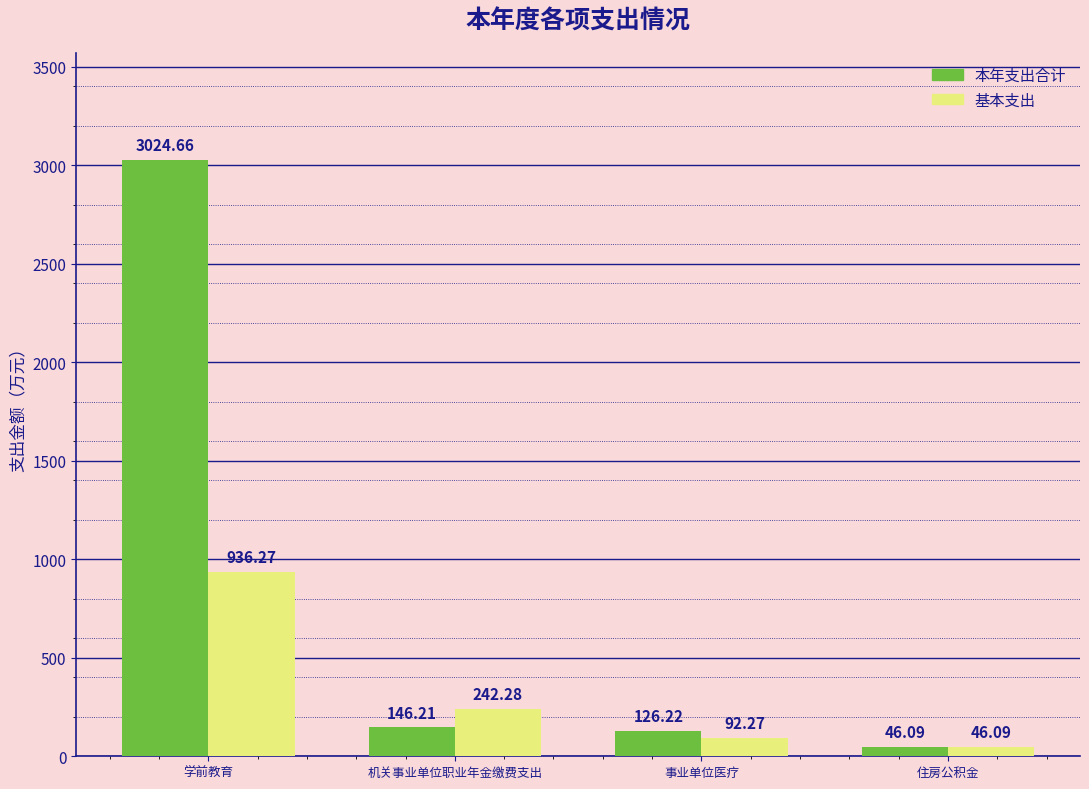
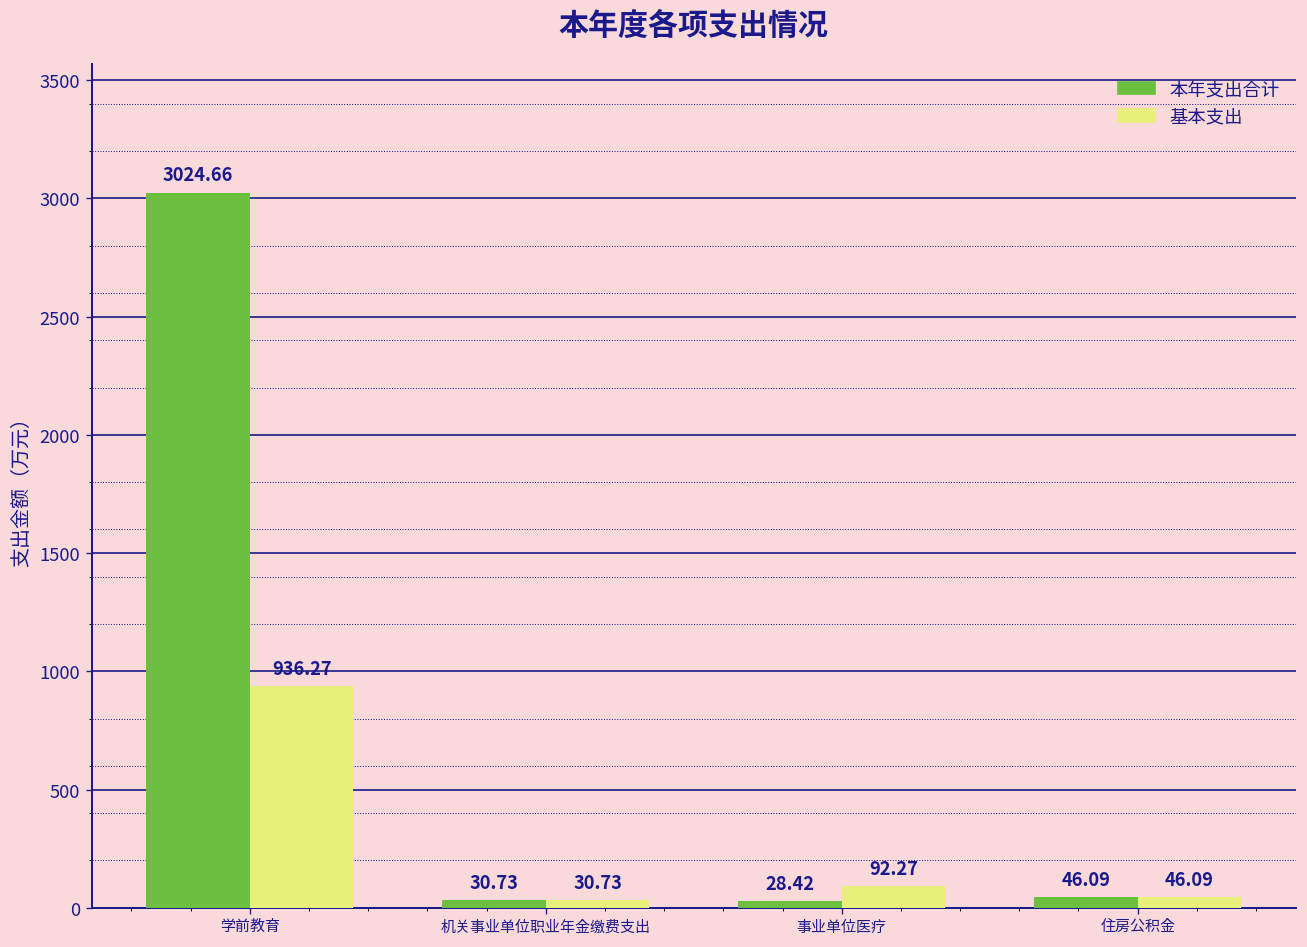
  {
    "本年支出合计": {
      "学前教育": 3024.66,
-     "机关事业单位职业年金缴费支出": 146.21,
-     "事业单位医疗": 126.22,
+     "机关事业单位职业年金缴费支出": 30.73,
+     "事业单位医疗": 28.42,
      "住房公积金": 46.09
    },
    "基本支出": {
      "学前教育": 936.27,
-     "机关事业单位职业年金缴费支出": 242.28,
+     "机关事业单位职业年金缴费支出": 30.73,
      "事业单位医疗": 92.27,
      "住房公积金": 46.09
    }
  }
